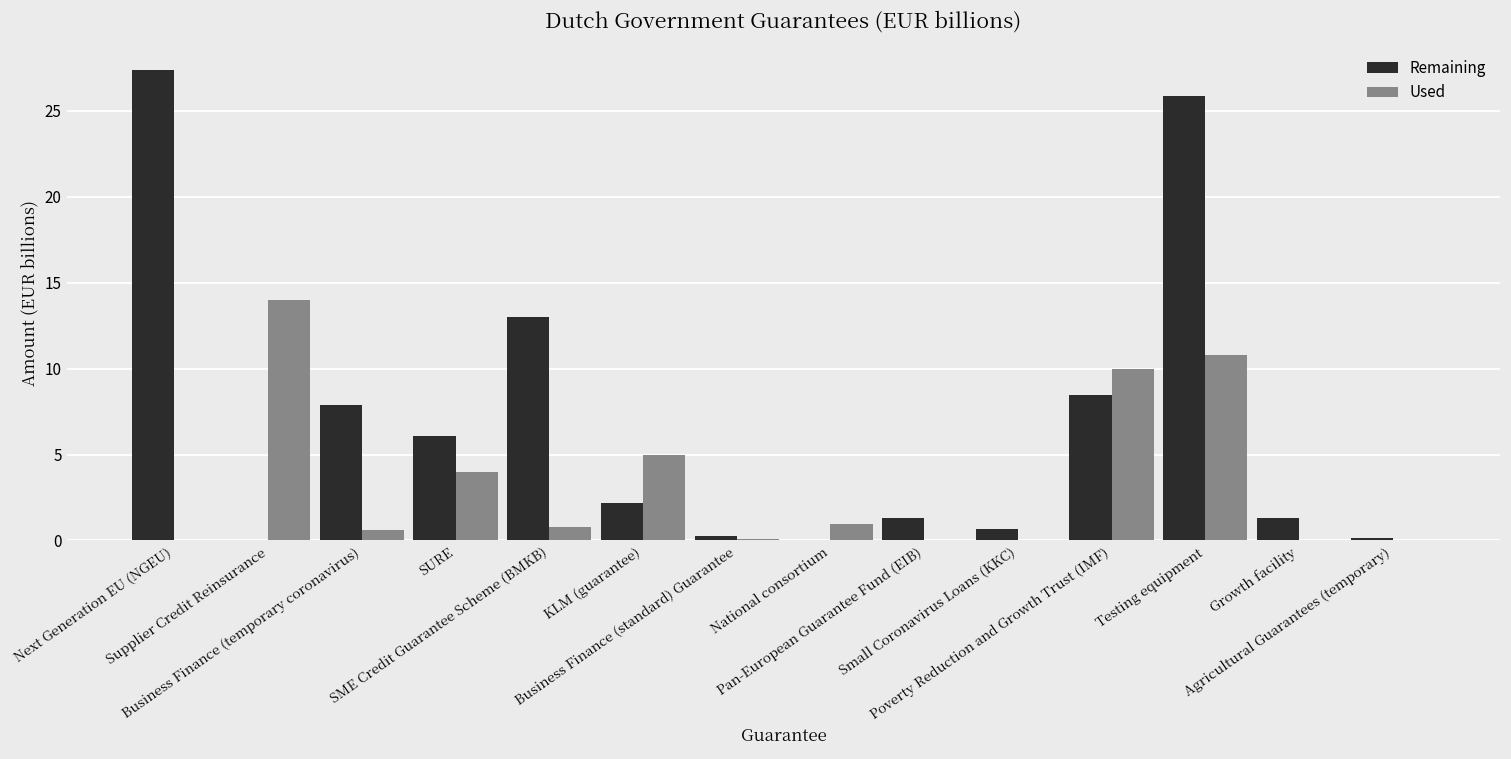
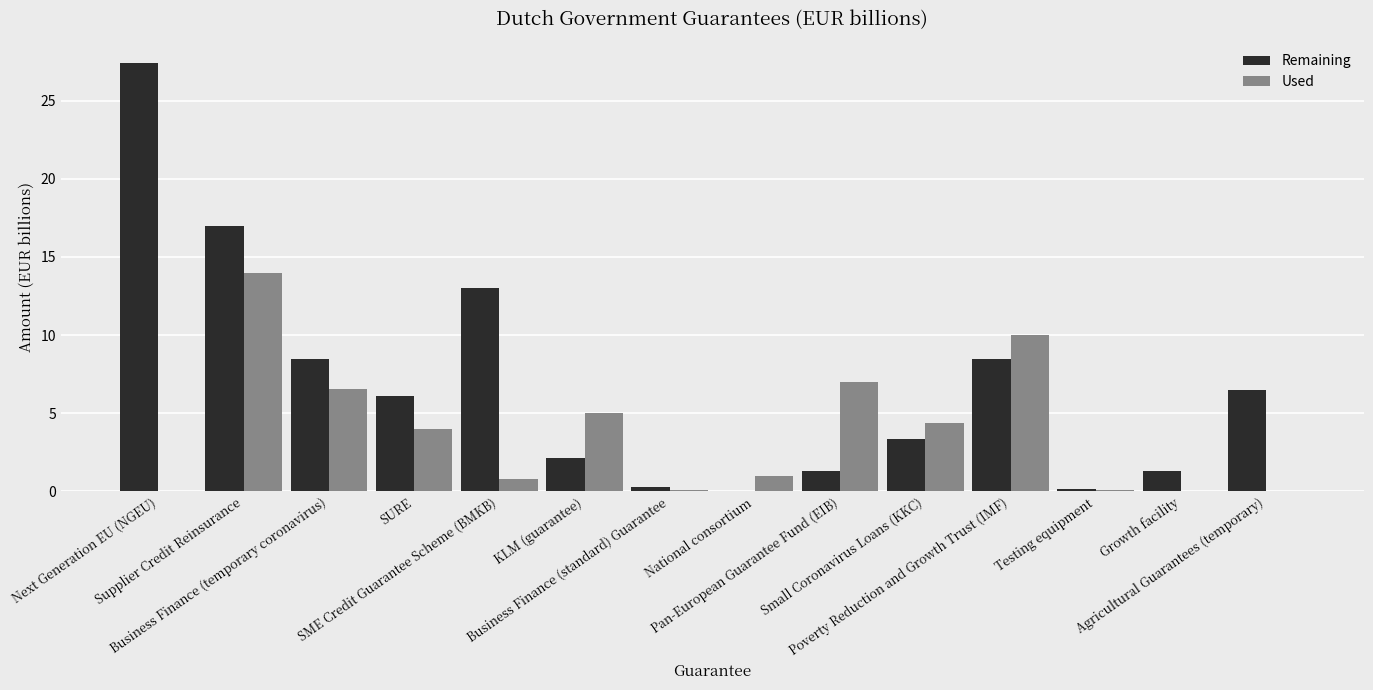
  {
    "Remaining": {
      "Next Generation EU (NGEU)": 27.4,
-     "Supplier Credit Reinsurance": 0,
-     "Business Finance (temporary coronavirus)": 7.9,
+     "Supplier Credit Reinsurance": 17,
+     "Business Finance (temporary coronavirus)": 8.5,
      "SURE": 6.1,
      "SME Credit Guarantee Scheme (BMKB)": 13.0,
      "KLM (guarantee)": 2.2,
      "Business Finance (standard) Guarantee": 0.3,
      "National consortium": 0.0,
      "Pan-European Guarantee Fund (EIB)": 1.3,
-     "Small Coronavirus Loans (KKC)": 0.7,
+     "Small Coronavirus Loans (KKC)": 3.4,
      "Poverty Reduction and Growth Trust (IMF)": 8.5,
-     "Testing equipment": 25.8,
+     "Testing equipment": 0.1,
      "Growth facility": 1.3,
-     "Agricultural Guarantees (temporary)": 0.1
+     "Agricultural Guarantees (temporary)": 6.5
    },
    "Used": {
      "Next Generation EU (NGEU)": 0.0,
      "Supplier Credit Reinsurance": 14.0,
-     "Business Finance (temporary coronavirus)": 0.6,
+     "Business Finance (temporary coronavirus)": 6.5,
      "SURE": 4.0,
      "SME Credit Guarantee Scheme (BMKB)": 0.8,
      "KLM (guarantee)": 5.0,
      "National consortium": 1.0,
-     "Pan-European Guarantee Fund (EIB)": 0,
-     "Small Coronavirus Loans (KKC)": 0.0,
+     "Pan-European Guarantee Fund (EIB)": 7,
+     "Small Coronavirus Loans (KKC)": 4.4,
      "Poverty Reduction and Growth Trust (IMF)": 10.0,
-     "Testing equipment": 10.8
+     "Testing equipment": 0.1
    }
  }
